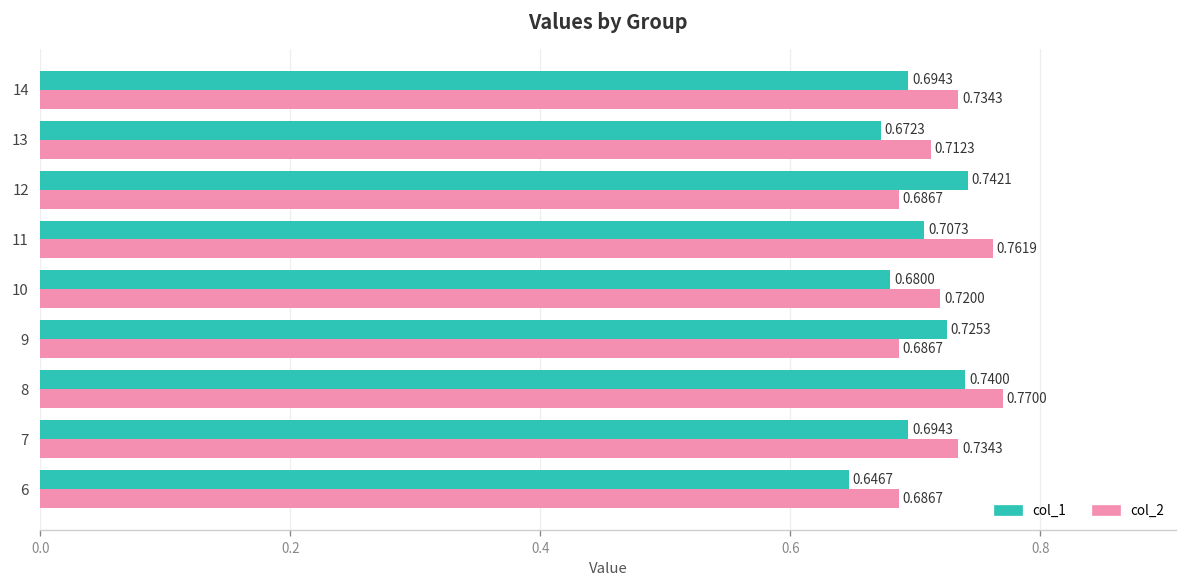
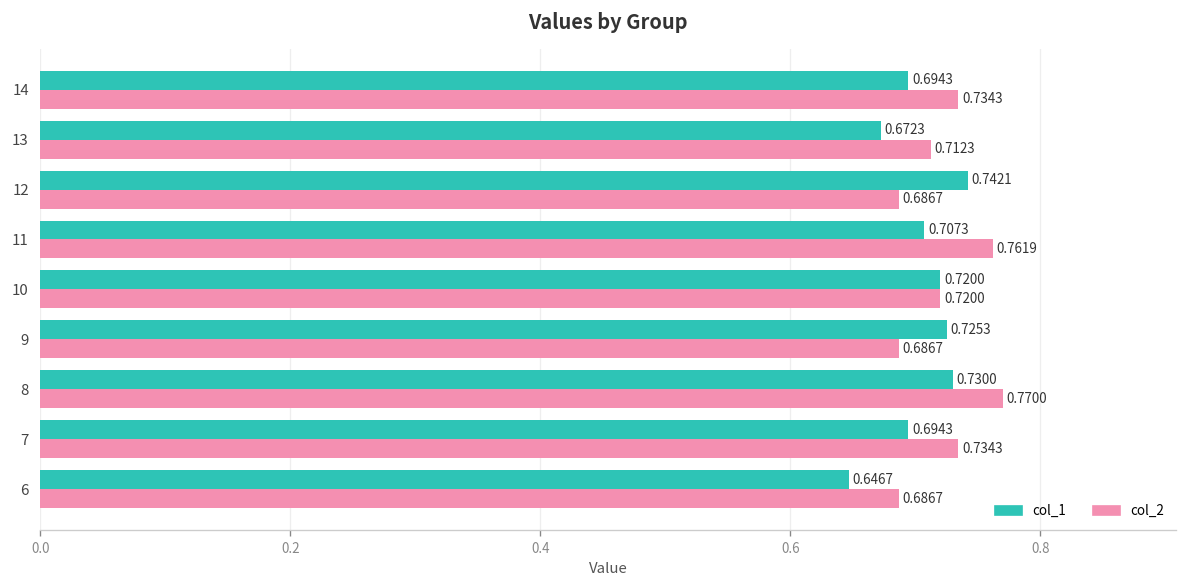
  {
    "col_1": {
      "14": 0.6943,
      "13": 0.6723,
      "12": 0.7421,
      "11": 0.7073,
-     "10": 0.6800,
+     "10": 0.7200,
      "9": 0.7253,
-     "8": 0.7400,
+     "8": 0.7300,
      "7": 0.6943,
      "6": 0.6467
    },
    "col_2": {
      "14": 0.7343,
      "13": 0.7123,
      "12": 0.6867,
      "11": 0.7619,
      "10": 0.7200,
      "9": 0.6867,
      "8": 0.7700,
      "7": 0.7343,
      "6": 0.6867
    }
  }
